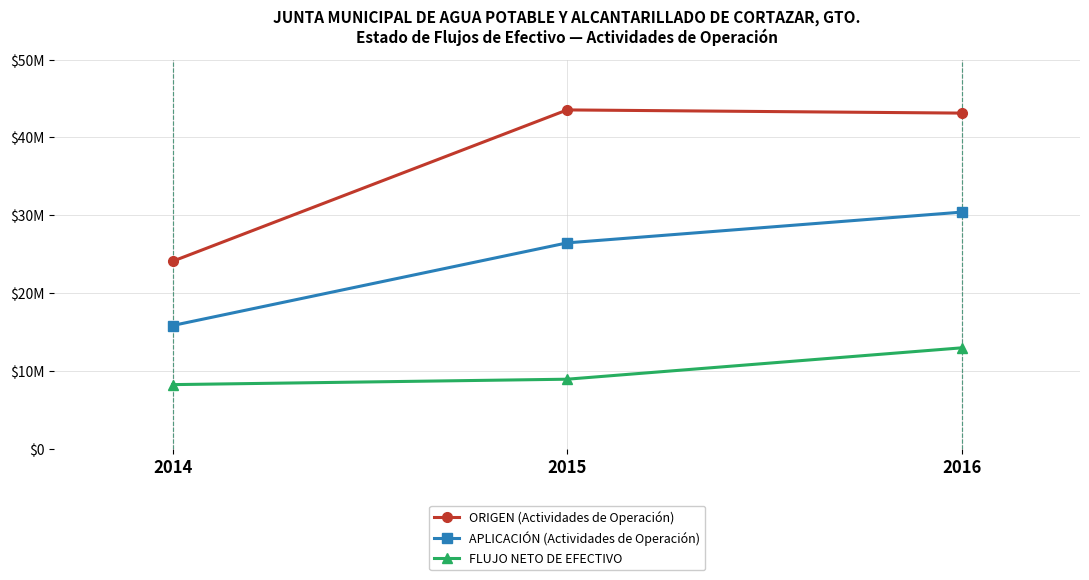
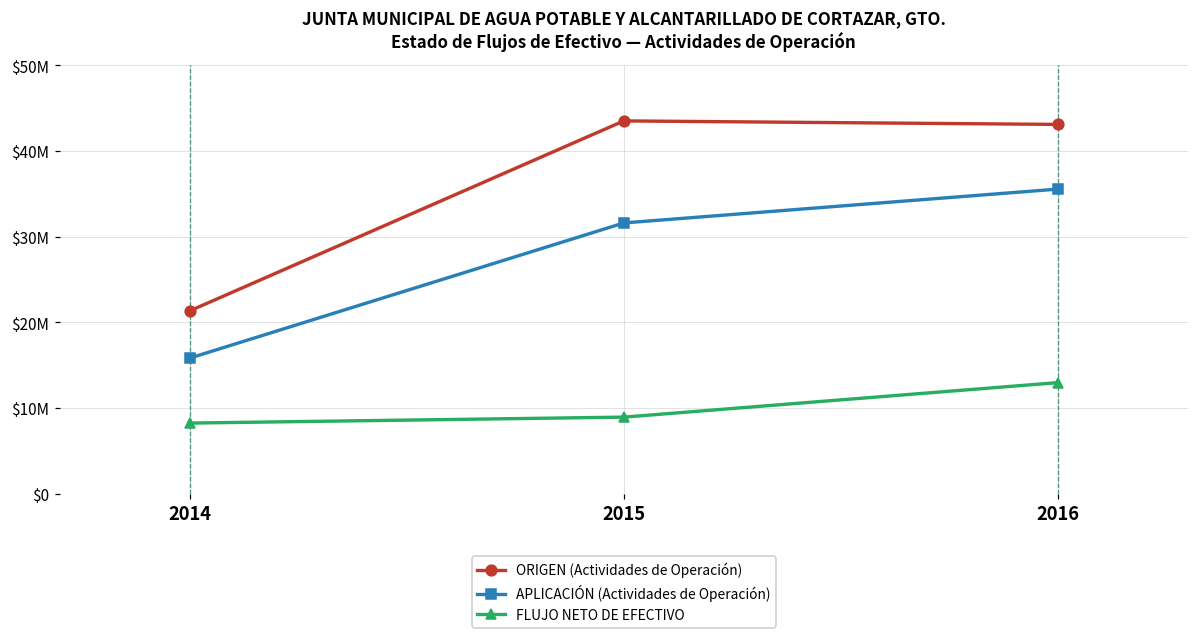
  {
    "ORIGEN (Actividades de Operación)": {
-     "2014": "$24000000",
+     "2014": "$21000000",
      "2015": "$44000000",
      "2016": "$43000000"
    },
    "APLICACIÓN (Actividades de Operación)": {
      "2014": "$16000000",
-     "2015": "$26000000",
-     "2016": "$30000000"
+     "2015": "$32000000",
+     "2016": "$36000000"
    },
    "FLUJO NETO DE EFECTIVO": {
      "2014": "$8000000",
      "2015": "$9000000",
      "2016": "$13000000"
    }
  }
